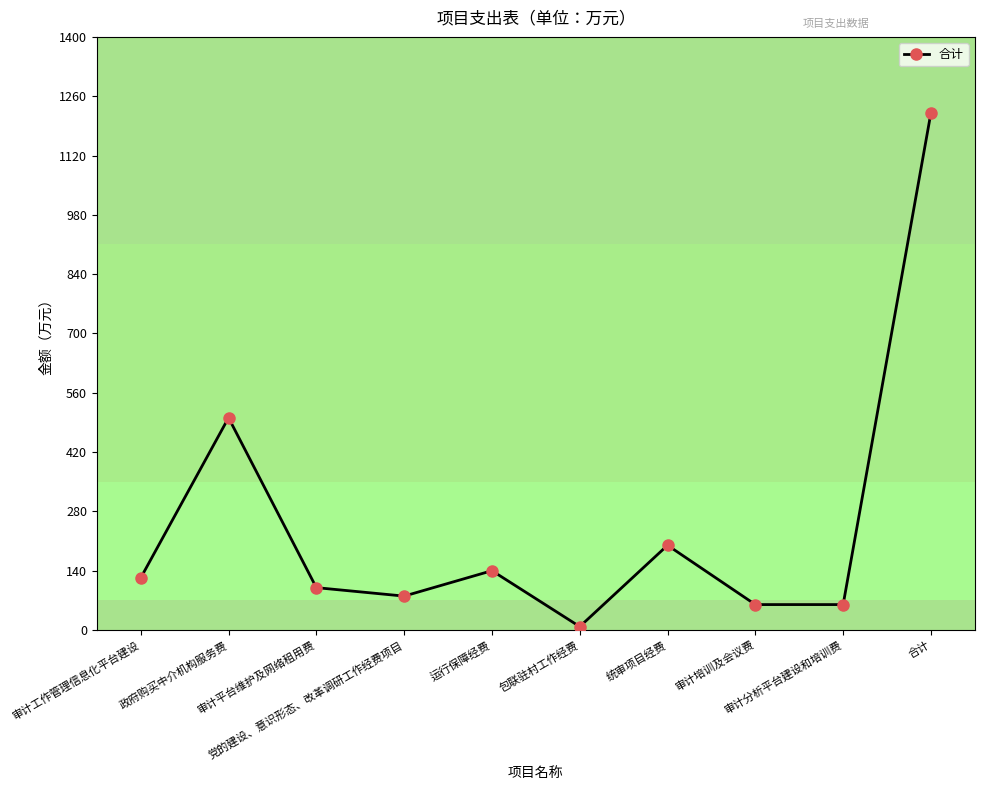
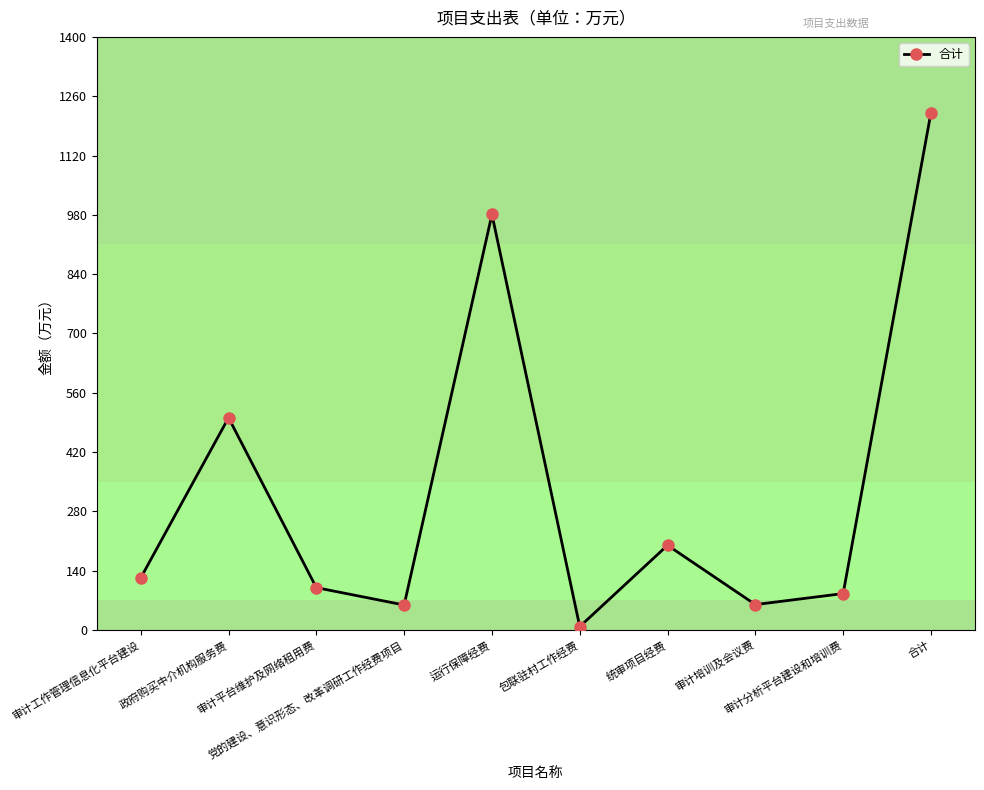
  {
    "审计工作管理信息化平台建设": 120,
    "政府购买中介机构服务费": 500,
    "审计平台维护及网络租用费": 100,
-   "党的建设、意识形态、改革调研工作经费项目": 80,
-   "运行保障经费": 140,
+   "党的建设、意识形态、改革调研工作经费项目": 60,
+   "运行保障经费": 980,
    "包联驻村工作经费": 10,
    "统审项目经费": 200,
    "审计培训及会议费": 60,
-   "审计分析平台建设和培训费": 60,
+   "审计分析平台建设和培训费": 90,
    "合计": 1220
  }
